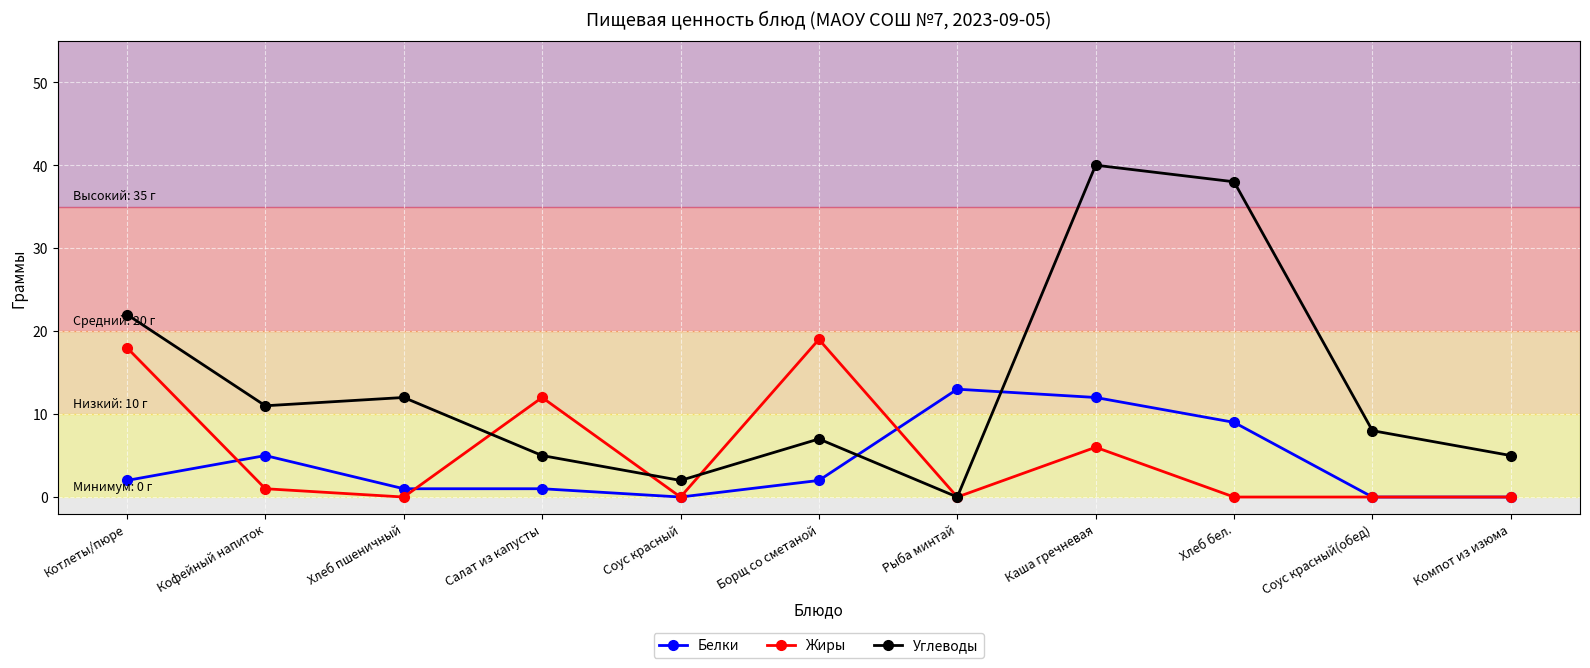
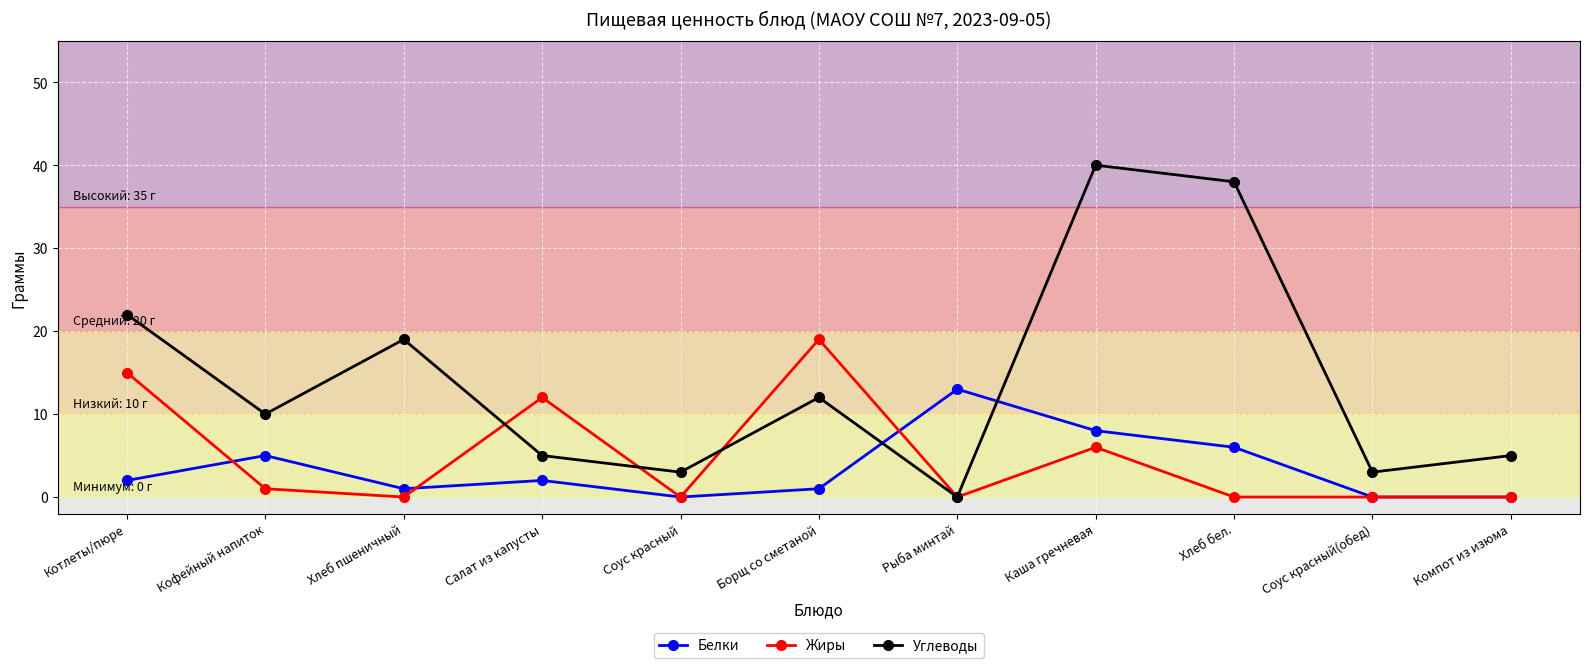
  {
    "Белки": {
      "Кофейный напиток": 5,
      "Хлеб пшеничный": 1,
-     "Салат из капусты": 1,
-     "Борщ со сметаной": 2,
+     "Салат из капусты": 2,
+     "Борщ со сметаной": 1,
      "Рыба минтай": 13,
-     "Каша гречневая": 12,
-     "Хлеб бел.": 9
+     "Каша гречневая": 8,
+     "Хлеб бел.": 6
    },
    "Жиры": {
-     "Котлеты/пюре": 18,
+     "Котлеты/пюре": 15,
      "Кофейный напиток": 1,
      "Хлеб пшеничный": 0,
      "Салат из капусты": 12,
      "Борщ со сметаной": 19,
      "Каша гречневая": 6,
      "Хлеб бел.": 0
    },
    "Углеводы": {
-     "Кофейный напиток": 11,
-     "Хлеб пшеничный": 12,
+     "Кофейный напиток": 10,
+     "Хлеб пшеничный": 19,
      "Салат из капусты": 5,
-     "Соус красный": 2,
-     "Борщ со сметаной": 7,
+     "Соус красный": 3,
+     "Борщ со сметаной": 12,
      "Каша гречневая": 40,
      "Хлеб бел.": 38,
-     "Соус красный(обед)": 8,
+     "Соус красный(обед)": 3,
      "Компот из изюма": 5
    }
  }
